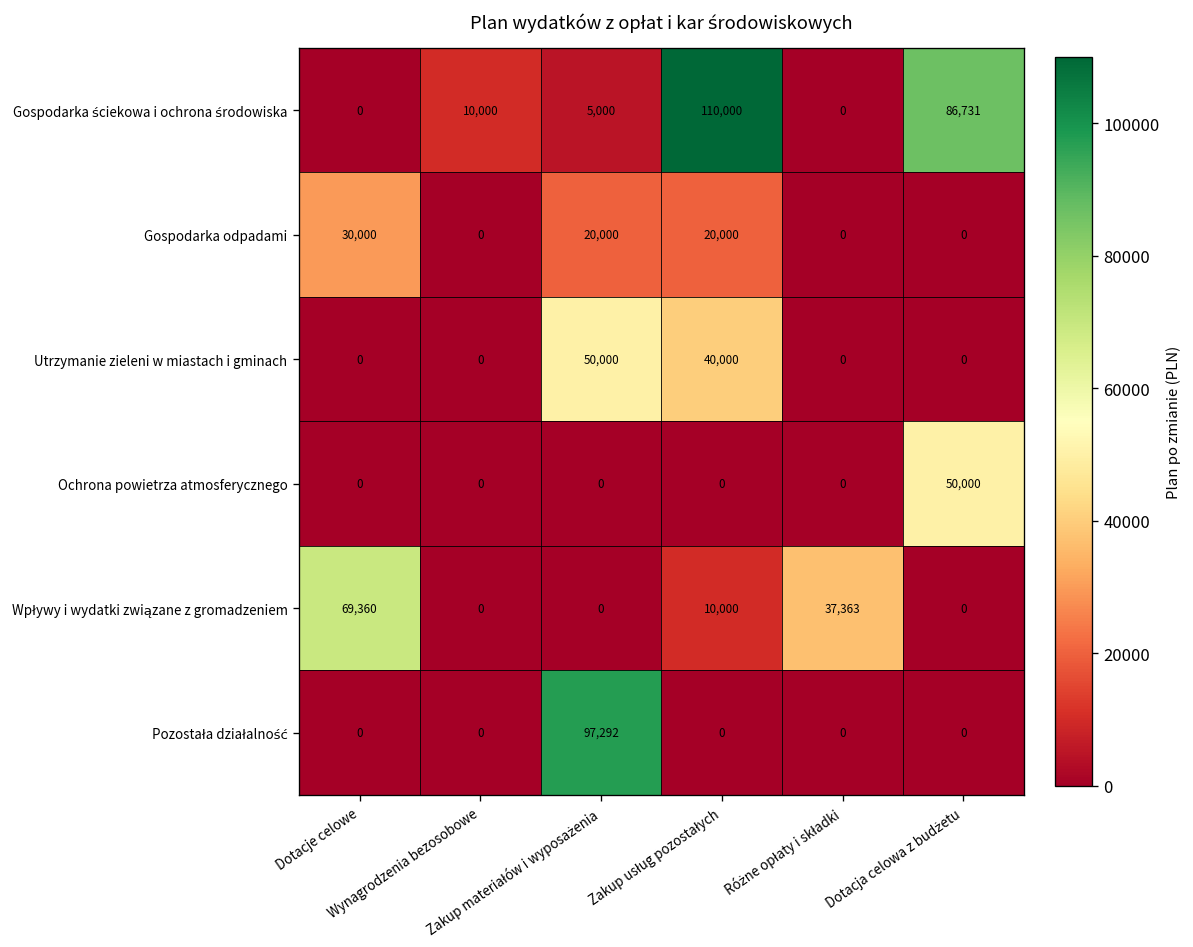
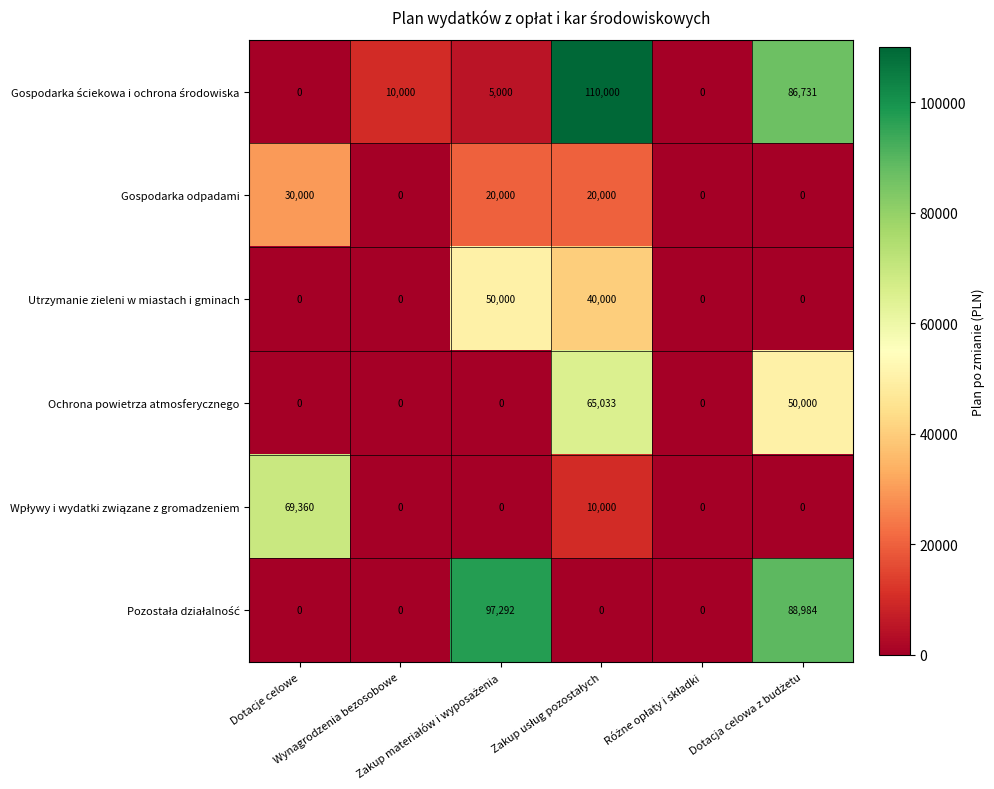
  {
    "Gospodarka ściekowa i ochrona środowiska": {
      "Dotacje celowe": "0",
      "Wynagrodzenia bezosobowe": "10,000",
      "Zakup materiałów i wyposażenia": "5,000",
      "Zakup usług pozostałych": "110,000",
      "Różne opłaty i składki": "0",
      "Dotacja celowa z budżetu": "86,731"
    },
    "Gospodarka odpadami": {
      "Dotacje celowe": "30,000",
      "Wynagrodzenia bezosobowe": "0",
      "Zakup materiałów i wyposażenia": "20,000",
      "Zakup usług pozostałych": "20,000",
      "Różne opłaty i składki": "0",
      "Dotacja celowa z budżetu": "0"
    },
    "Utrzymanie zieleni w miastach i gminach": {
      "Dotacje celowe": "0",
      "Wynagrodzenia bezosobowe": "0",
      "Zakup materiałów i wyposażenia": "50,000",
      "Zakup usług pozostałych": "40,000",
      "Różne opłaty i składki": "0",
      "Dotacja celowa z budżetu": "0"
    },
    "Ochrona powietrza atmosferycznego": {
      "Dotacje celowe": "0",
      "Wynagrodzenia bezosobowe": "0",
      "Zakup materiałów i wyposażenia": "0",
-     "Zakup usług pozostałych": "0",
+     "Zakup usług pozostałych": "65,033",
      "Różne opłaty i składki": "0",
      "Dotacja celowa z budżetu": "50,000"
    },
    "Wpływy i wydatki związane z gromadzeniem": {
      "Dotacje celowe": "69,360",
      "Wynagrodzenia bezosobowe": "0",
      "Zakup materiałów i wyposażenia": "0",
      "Zakup usług pozostałych": "10,000",
-     "Różne opłaty i składki": "37,363",
+     "Różne opłaty i składki": "0",
      "Dotacja celowa z budżetu": "0"
    },
    "Pozostała działalność": {
      "Dotacje celowe": "0",
      "Wynagrodzenia bezosobowe": "0",
      "Zakup materiałów i wyposażenia": "97,292",
      "Zakup usług pozostałych": "0",
      "Różne opłaty i składki": "0",
-     "Dotacja celowa z budżetu": "0"
+     "Dotacja celowa z budżetu": "88,984"
    }
  }
